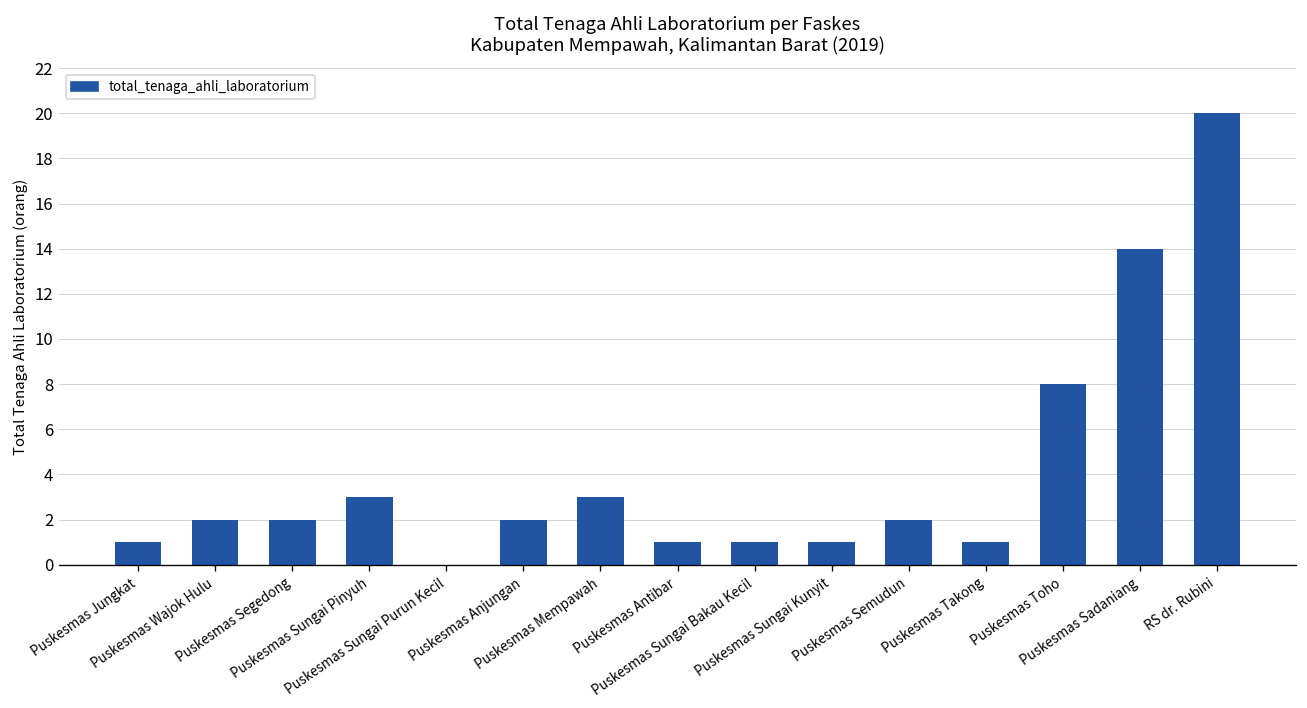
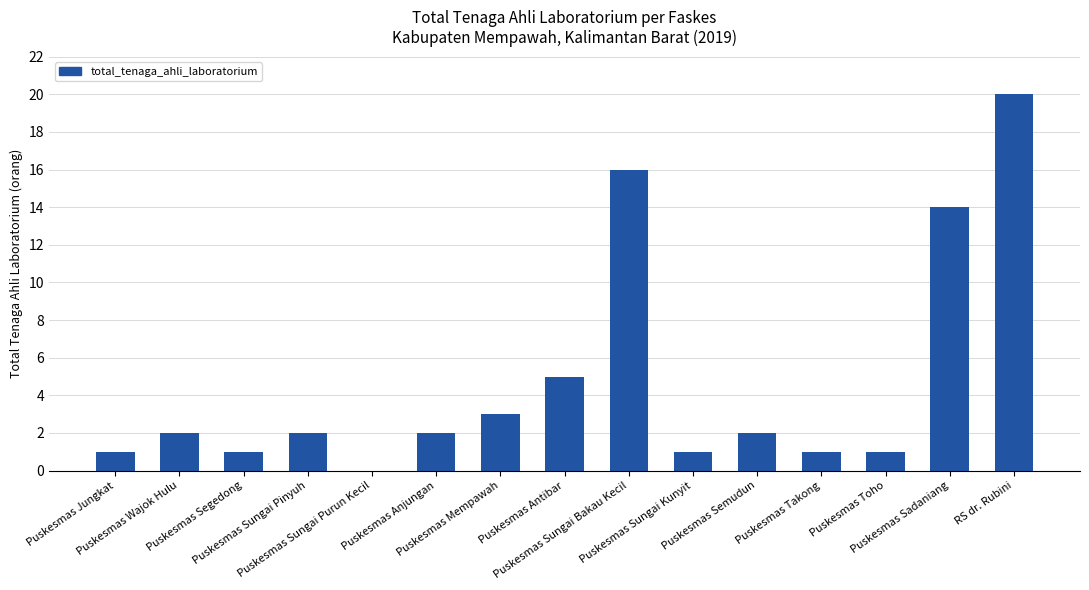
  {
    "Puskesmas Jungkat": 1,
    "Puskesmas Wajok Hulu": 2,
-   "Puskesmas Segedong": 2,
-   "Puskesmas Sungai Pinyuh": 3,
+   "Puskesmas Segedong": 1,
+   "Puskesmas Sungai Pinyuh": 2,
    "Puskesmas Sungai Purun Kecil": 0,
    "Puskesmas Anjungan": 2,
    "Puskesmas Mempawah": 3,
-   "Puskesmas Antibar": 1,
-   "Puskesmas Sungai Bakau Kecil": 1,
+   "Puskesmas Antibar": 5,
+   "Puskesmas Sungai Bakau Kecil": 16,
    "Puskesmas Sungai Kunyit": 1,
    "Puskesmas Semudun": 2,
    "Puskesmas Takong": 1,
-   "Puskesmas Toho": 8,
+   "Puskesmas Toho": 1,
    "Puskesmas Sadaniang": 14,
    "RS dr. Rubini": 20
  }
